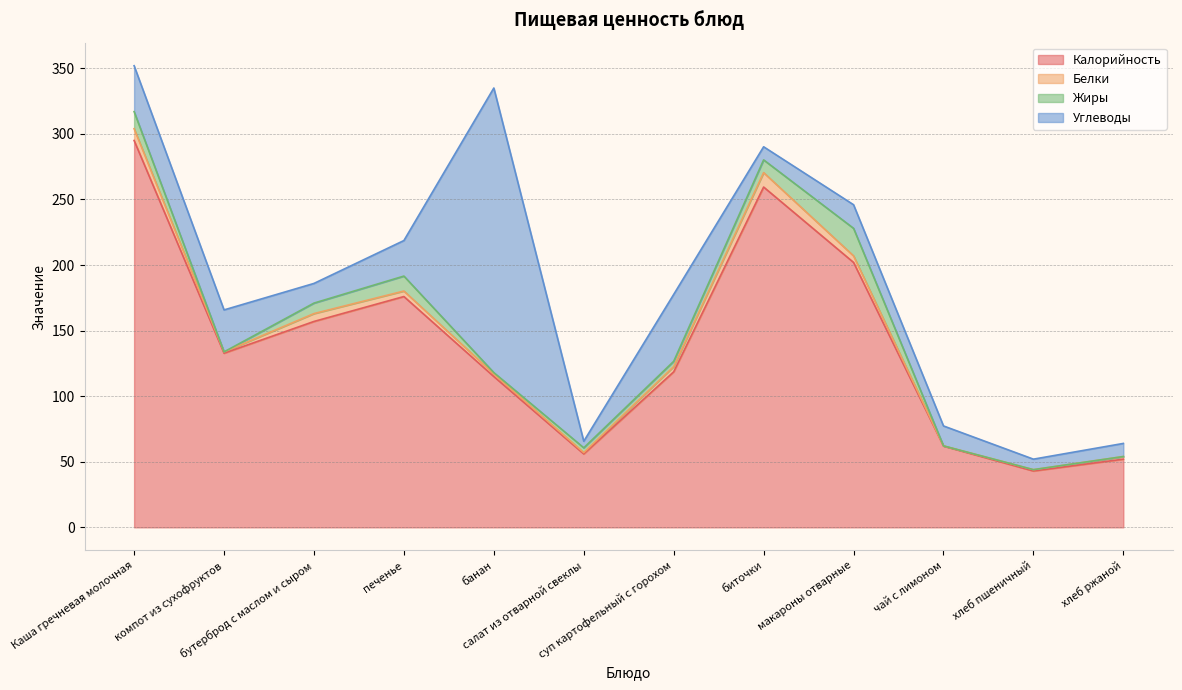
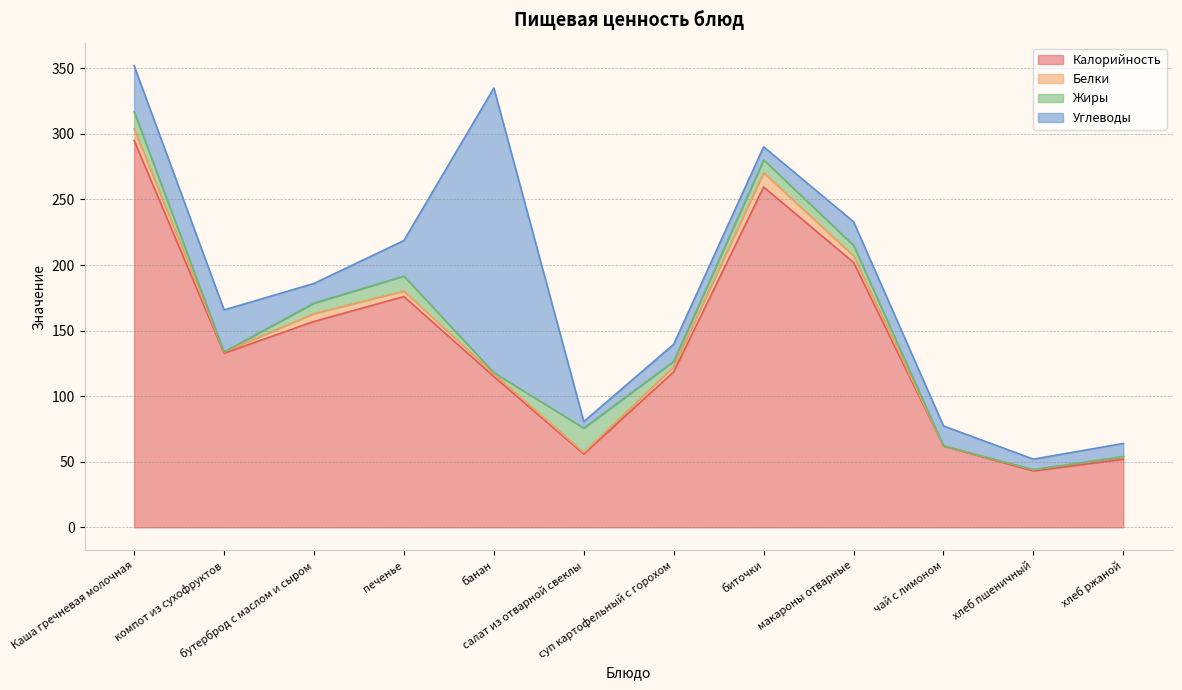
  {
    "Жиры": {
      "Каша гречневая молочная": 13,
      "бутерброд с маслом и сыром": 8,
      "печенье": 11,
-     "салат из отварной свеклы": 4,
+     "салат из отварной свеклы": 19,
      "суп картофельный с горохом": 4,
      "биточки": 10,
-     "макароны отварные": 21
+     "макароны отварные": 8
    },
    "Углеводы": {
      "Каша гречневая молочная": 35,
      "компот из сухофруктов": 32,
      "бутерброд с маслом и сыром": 15,
      "печенье": 27,
      "банан": 217,
      "салат из отварной свеклы": 5,
-     "суп картофельный с горохом": 51,
+     "суп картофельный с горохом": 13,
      "биточки": 10,
      "макароны отварные": 18,
      "чай с лимоном": 15,
      "хлеб пшеничный": 8,
      "хлеб ржаной": 10
    }
  }
